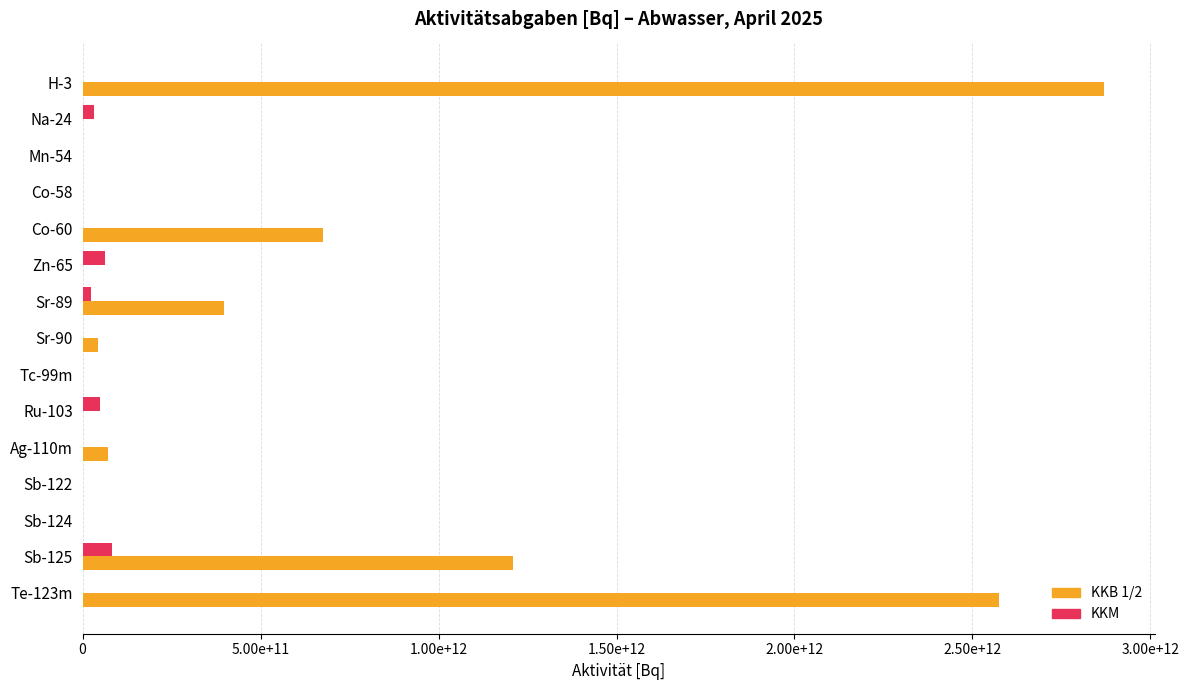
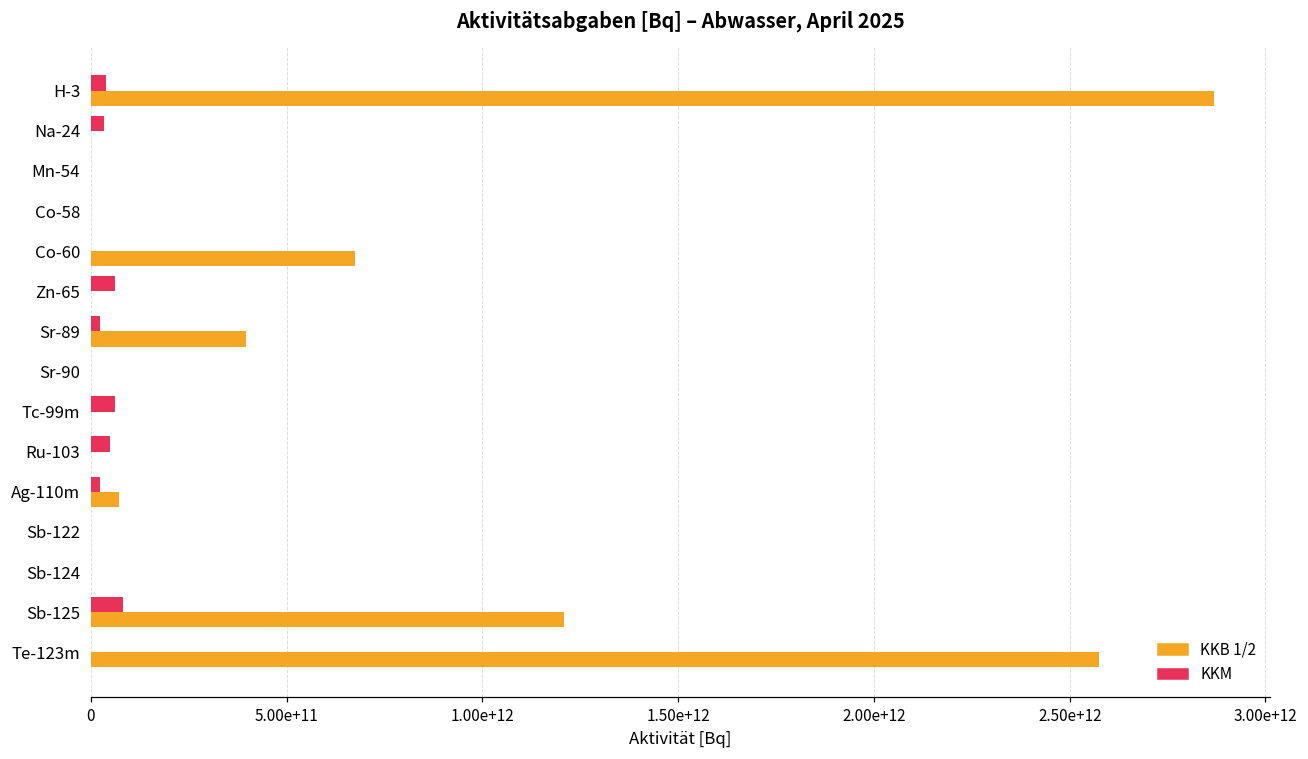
  {
    "KKB 1/2": {
      "H-3": 2870000000000,
      "Co-60": 670000000000,
      "Sr-89": 400000000000,
-     "Sr-90": 40000000000,
+     "Sr-90": 0,
      "Ag-110m": 70000000000,
      "Sb-125": 1210000000000,
      "Te-123m": 2570000000000
    },
    "KKM": {
-     "H-3": 0,
+     "H-3": 40000000000,
      "Na-24": 30000000000,
      "Mn-54": 0,
      "Co-58": 0,
      "Zn-65": 60000000000,
      "Sr-89": 20000000000,
      "Sr-90": 0,
-     "Tc-99m": 0,
+     "Tc-99m": 60000000000,
      "Ru-103": 50000000000,
-     "Ag-110m": 0,
+     "Ag-110m": 20000000000,
      "Sb-122": 0,
      "Sb-124": 0,
      "Sb-125": 80000000000,
      "Te-123m": 0
    }
  }
